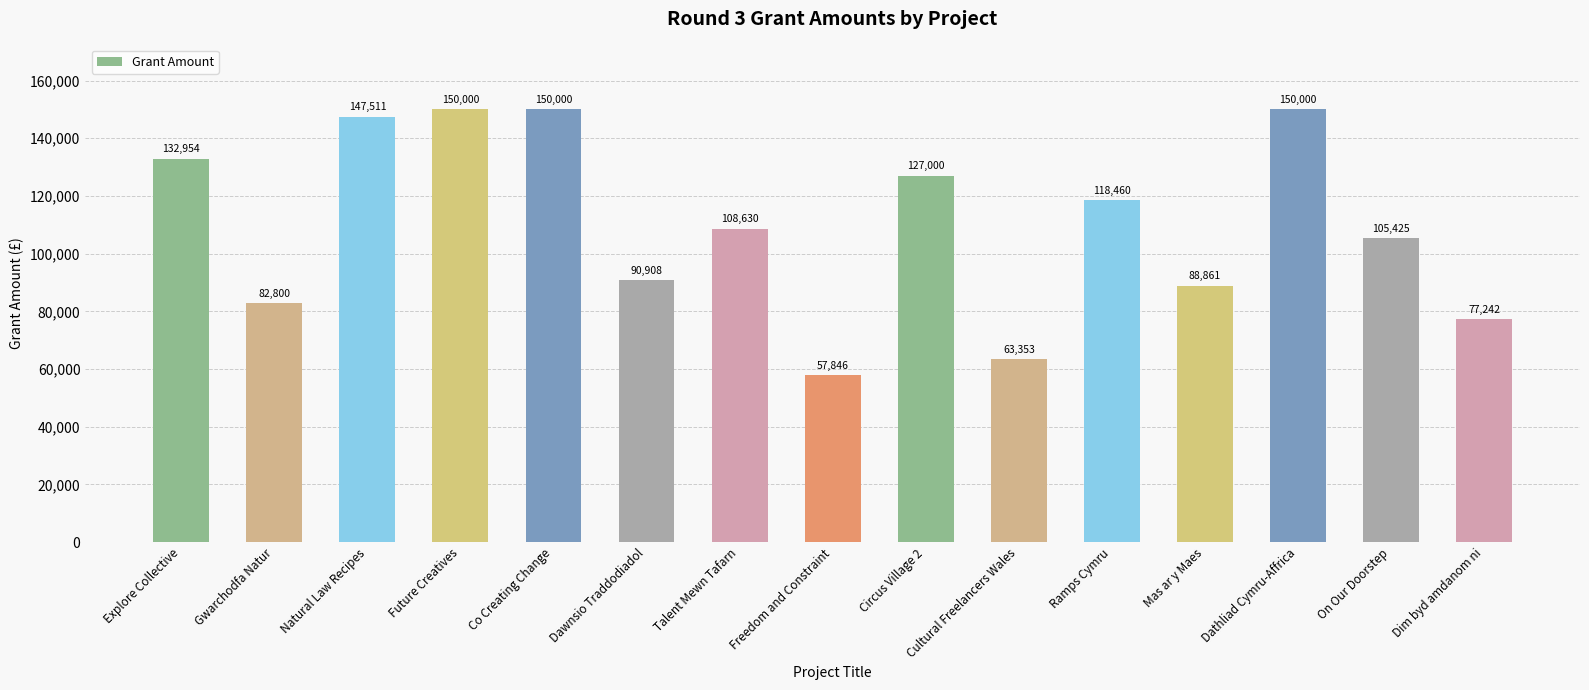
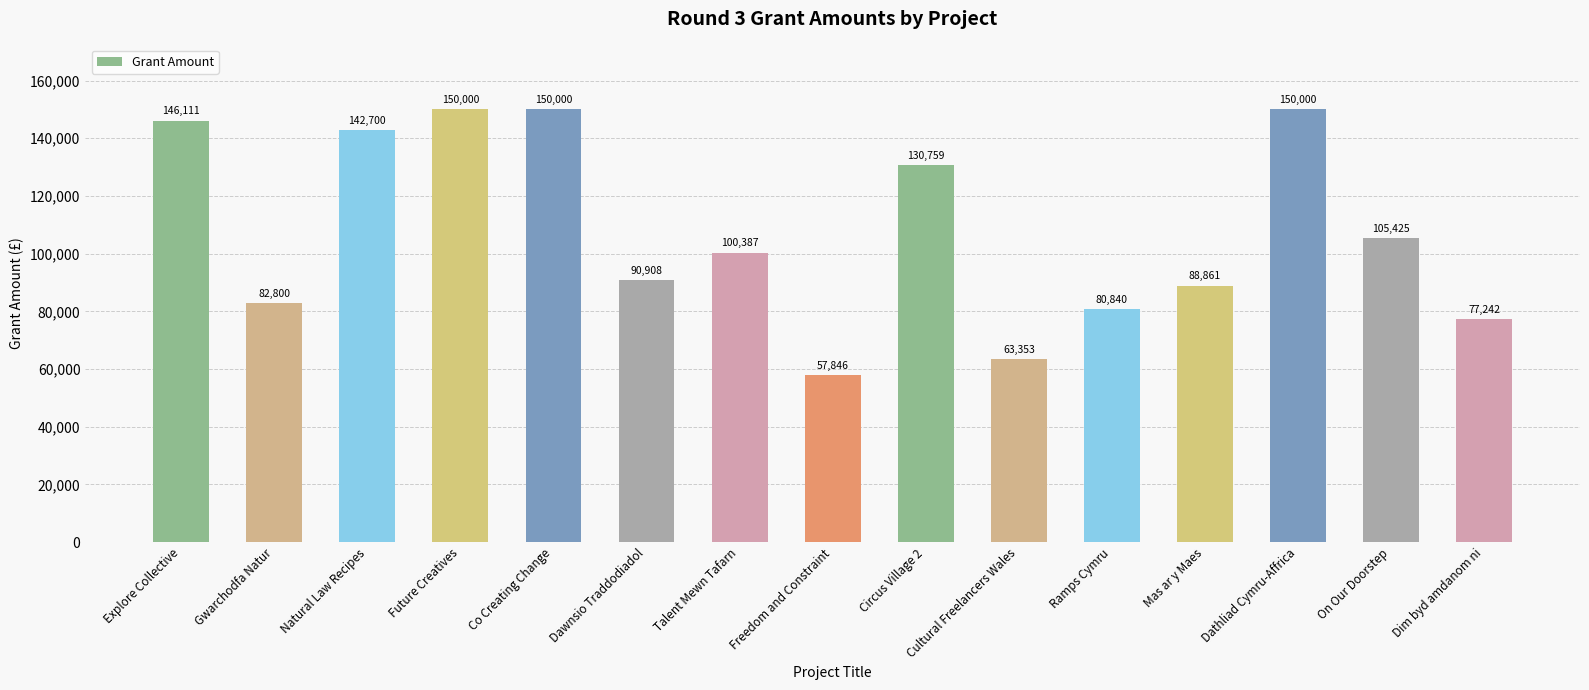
  {
-   "Explore Collective": "132,954",
+   "Explore Collective": "146,111",
    "Gwarchodfa Natur": "82,800",
-   "Natural Law Recipes": "147,511",
+   "Natural Law Recipes": "142,700",
    "Future Creatives": "150,000",
    "Co Creating Change": "150,000",
    "Dawnsio Traddodiadol": "90,908",
-   "Talent Mewn Tafarn": "108,630",
+   "Talent Mewn Tafarn": "100,387",
    "Freedom and Constraint": "57,846",
-   "Circus Village 2": "127,000",
+   "Circus Village 2": "130,759",
    "Cultural Freelancers Wales": "63,353",
-   "Ramps Cymru": "118,460",
+   "Ramps Cymru": "80,840",
    "Mas ar y Maes": "88,861",
    "Dathliad Cymru-Affrica": "150,000",
    "On Our Doorstep": "105,425",
    "Dim byd amdanom ni": "77,242"
  }
